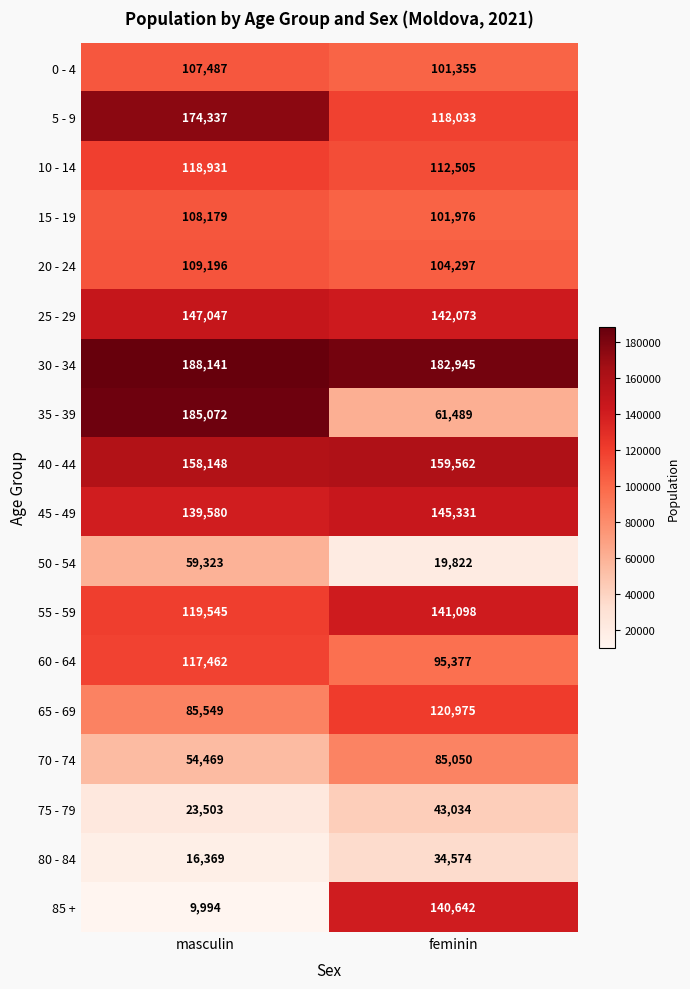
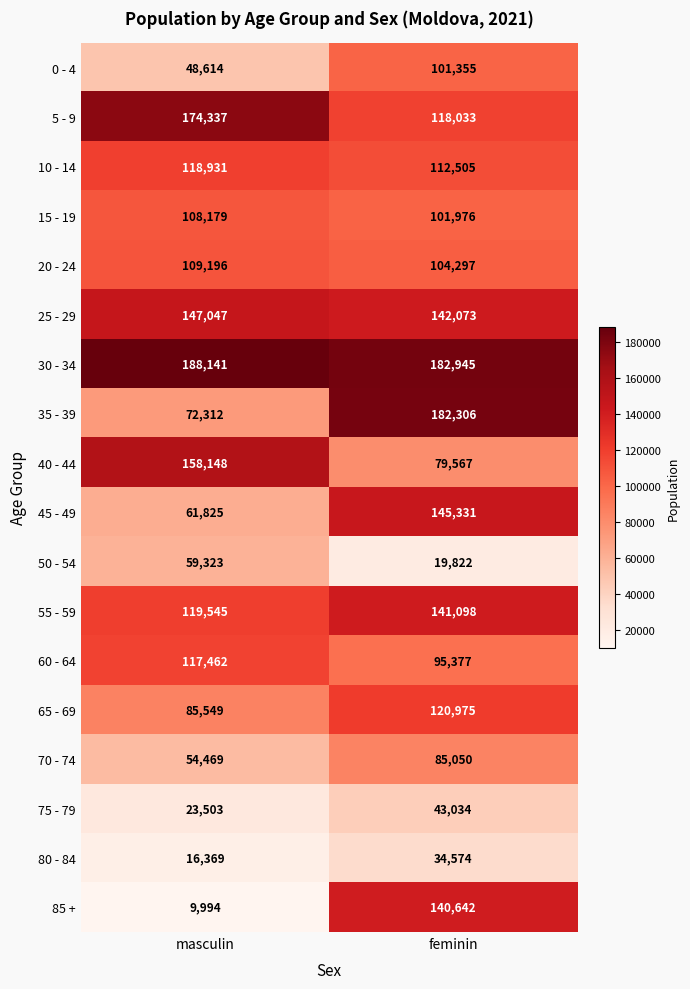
  {
    "0 - 4": {
-     "masculin": "107,487",
+     "masculin": "48,614",
      "feminin": "101,355"
    },
    "5 - 9": {
      "masculin": "174,337",
      "feminin": "118,033"
    },
    "10 - 14": {
      "masculin": "118,931",
      "feminin": "112,505"
    },
    "15 - 19": {
      "masculin": "108,179",
      "feminin": "101,976"
    },
    "20 - 24": {
      "masculin": "109,196",
      "feminin": "104,297"
    },
    "25 - 29": {
      "masculin": "147,047",
      "feminin": "142,073"
    },
    "30 - 34": {
      "masculin": "188,141",
      "feminin": "182,945"
    },
    "35 - 39": {
-     "masculin": "185,072",
-     "feminin": "61,489"
+     "masculin": "72,312",
+     "feminin": "182,306"
    },
    "40 - 44": {
      "masculin": "158,148",
-     "feminin": "159,562"
+     "feminin": "79,567"
    },
    "45 - 49": {
-     "masculin": "139,580",
+     "masculin": "61,825",
      "feminin": "145,331"
    },
    "50 - 54": {
      "masculin": "59,323",
      "feminin": "19,822"
    },
    "55 - 59": {
      "masculin": "119,545",
      "feminin": "141,098"
    },
    "60 - 64": {
      "masculin": "117,462",
      "feminin": "95,377"
    },
    "65 - 69": {
      "masculin": "85,549",
      "feminin": "120,975"
    },
    "70 - 74": {
      "masculin": "54,469",
      "feminin": "85,050"
    },
    "75 - 79": {
      "masculin": "23,503",
      "feminin": "43,034"
    },
    "80 - 84": {
      "masculin": "16,369",
      "feminin": "34,574"
    },
    "85 +": {
      "masculin": "9,994",
      "feminin": "140,642"
    }
  }
